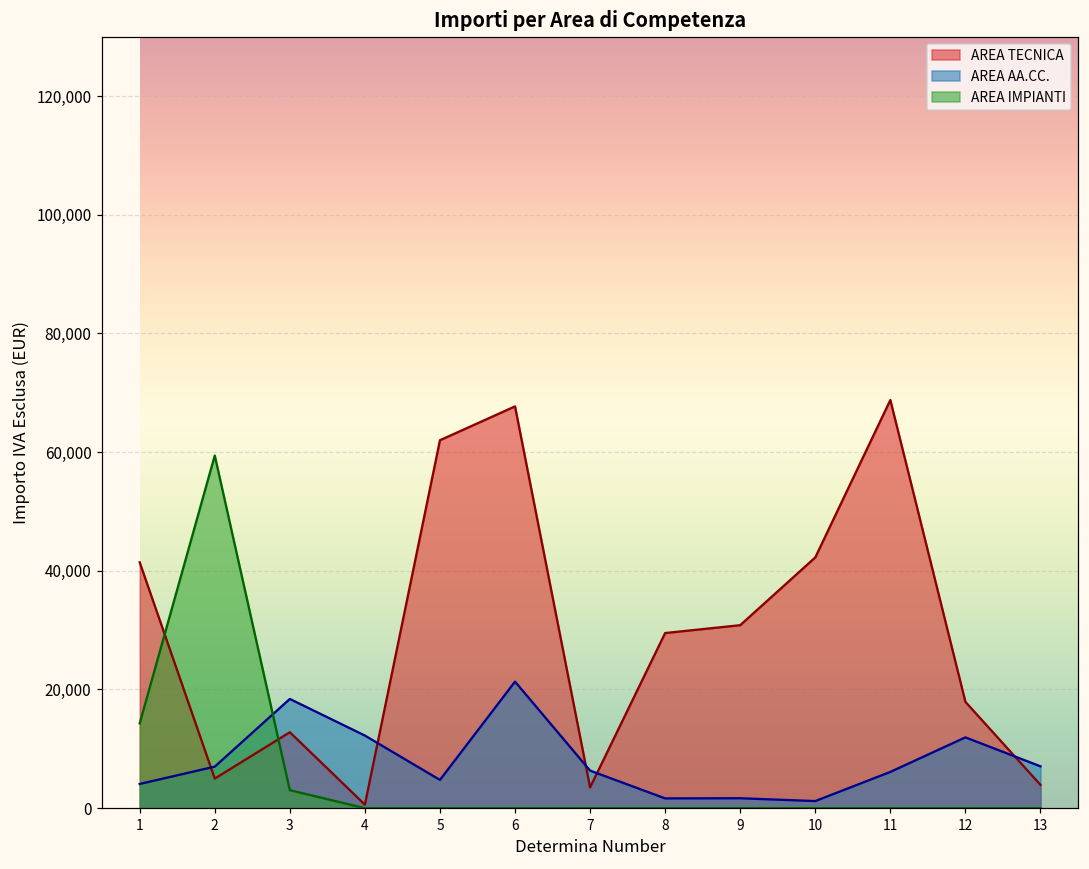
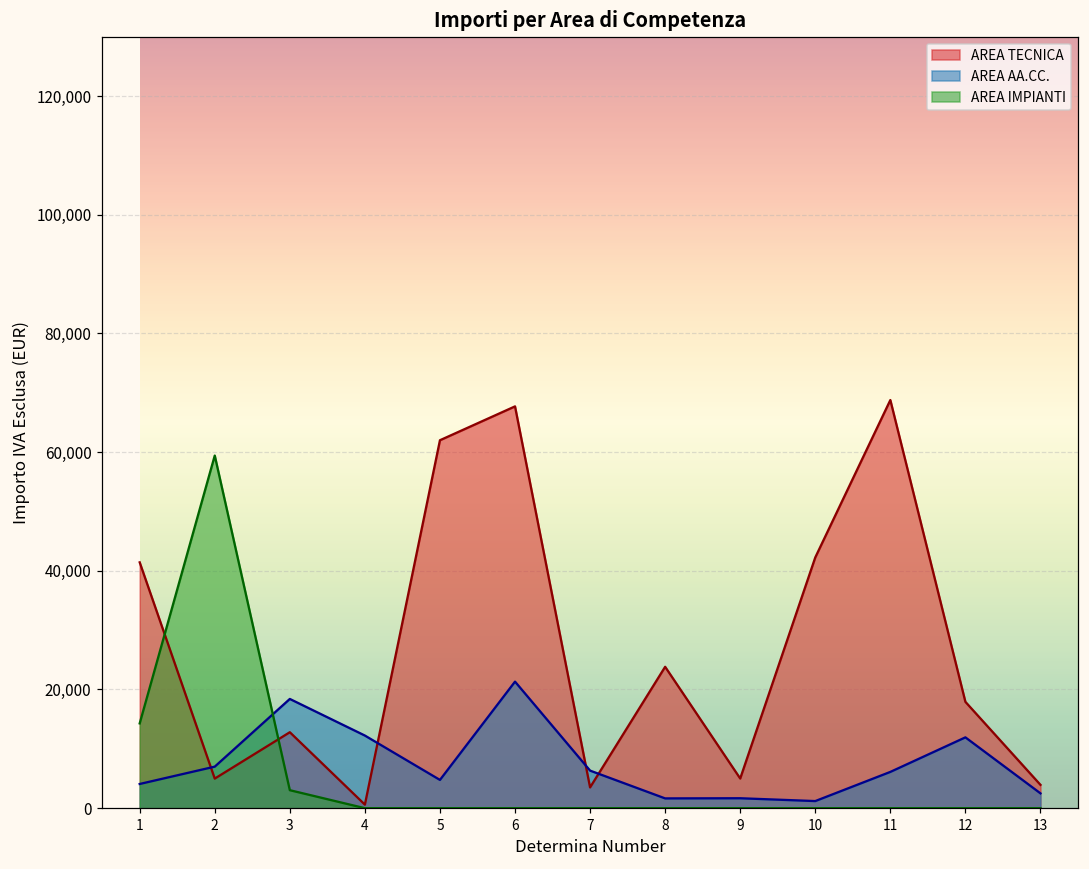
  {
    "AREA TECNICA": {
      "1": "41,000",
      "2": "5,000",
      "3": "13,000",
      "4": "1,000",
      "5": "62,000",
      "6": "68,000",
      "7": "4,000",
-     "8": "30,000",
-     "9": "31,000",
+     "8": "24,000",
+     "9": "5,000",
      "10": "42,000",
      "11": "69,000",
      "12": "18,000",
      "13": "4,000"
    },
    "AREA AA.CC.": {
      "1": "4,000",
      "2": "7,000",
      "3": "18,000",
      "4": "12,000",
      "5": "5,000",
      "6": "21,000",
      "7": "6,000",
      "8": "2,000",
      "9": "2,000",
      "10": "1,000",
      "11": "6,000",
      "12": "12,000",
-     "13": "7,000"
+     "13": "3,000"
    },
    "AREA IMPIANTI": {
      "1": "14,000",
      "2": "59,000",
      "3": "3,000",
      "4": "0",
      "5": "0",
      "6": "0",
      "7": "0",
      "8": "0",
      "9": "0",
      "10": "0",
      "11": "0",
      "12": "0",
      "13": "0"
    }
  }
